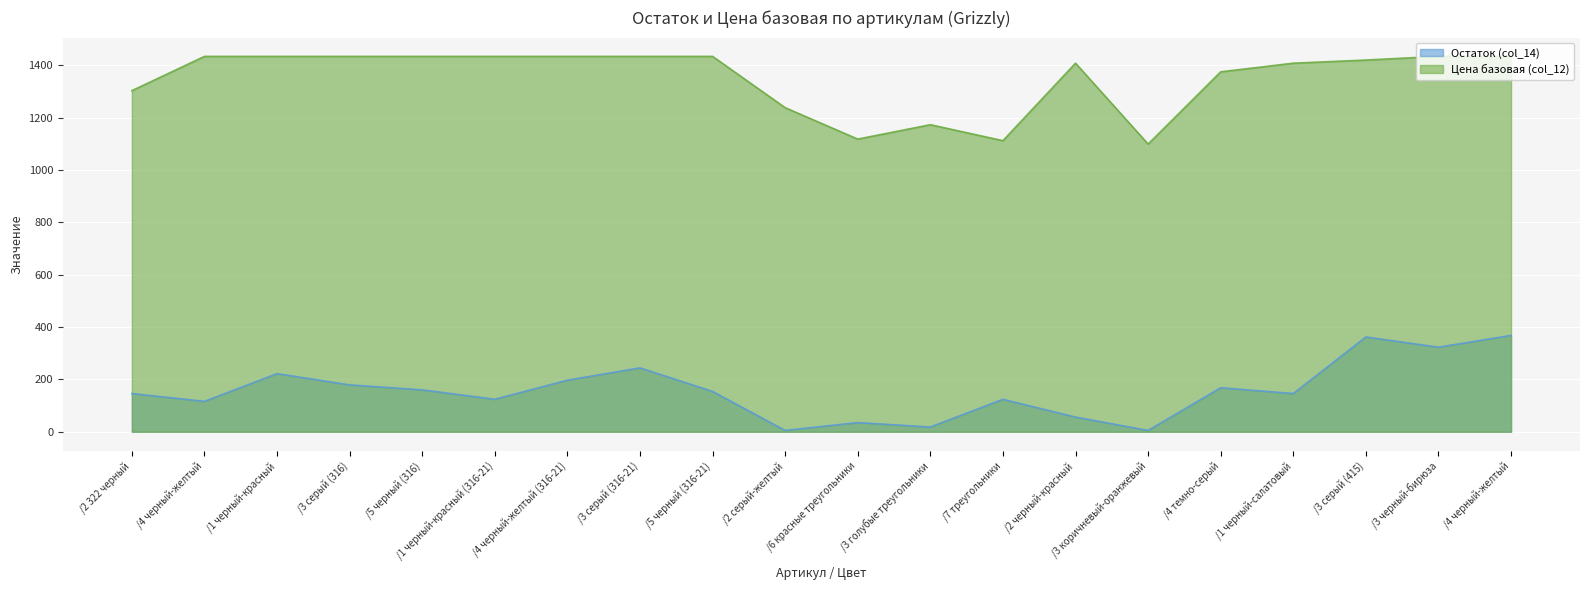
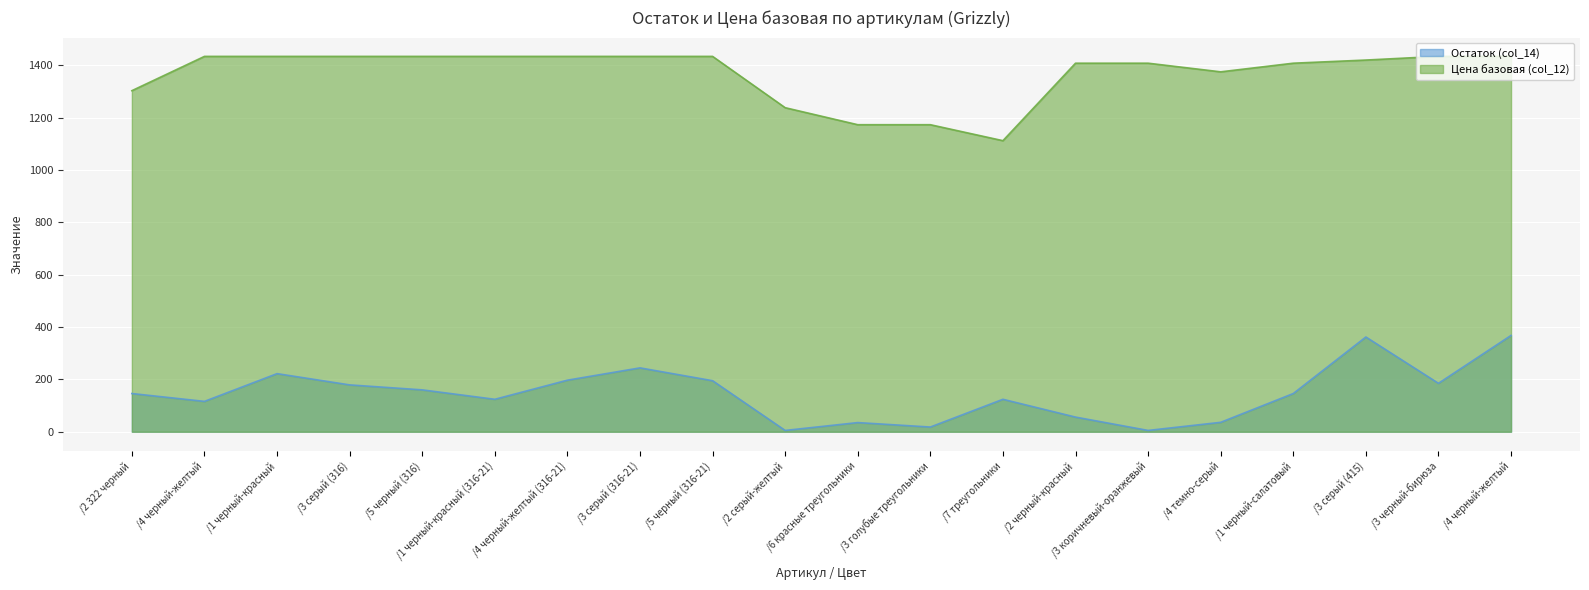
  {
    "Остаток (col_14)": {
      "/2 322 черный": 150,
      "/1 черный-красный": 220,
      "/3 серый (316)": 180,
      "/5 черный (316)": 160,
      "/1 черный-красный (316-21)": 120,
      "/4 черный-желтый (316-21)": 200,
      "/3 серый (316-21)": 240,
-     "/5 черный (316-21)": 150,
+     "/5 черный (316-21)": 200,
      "/2 серый-желтый": 10,
      "/6 красные треугольники": 40,
      "/3 голубые треугольники": 20,
      "/7 треугольники": 120,
      "/2 черный-красный": 60,
      "/3 коричневый-оранжевый": 10,
-     "/4 темно-серый": 170,
+     "/4 темно-серый": 40,
      "/1 черный-салатовый": 150,
      "/3 серый (415)": 360,
-     "/3 черный-бирюза": 320
+     "/3 черный-бирюза": 190
    },
    "Цена базовая (col_12)": {
      "/2 322 черный": 1300,
      "/1 черный-красный": 1430,
      "/3 серый (316)": 1430,
      "/5 черный (316)": 1430,
      "/1 черный-красный (316-21)": 1430,
      "/4 черный-желтый (316-21)": 1430,
      "/3 серый (316-21)": 1430,
      "/5 черный (316-21)": 1430,
      "/2 серый-желтый": 1240,
-     "/6 красные треугольники": 1120,
+     "/6 красные треугольники": 1170,
      "/3 голубые треугольники": 1170,
      "/7 треугольники": 1110,
      "/2 черный-красный": 1410,
-     "/3 коричневый-оранжевый": 1100,
+     "/3 коричневый-оранжевый": 1410,
      "/4 темно-серый": 1380,
      "/1 черный-салатовый": 1410,
      "/3 серый (415)": 1420
    }
  }
